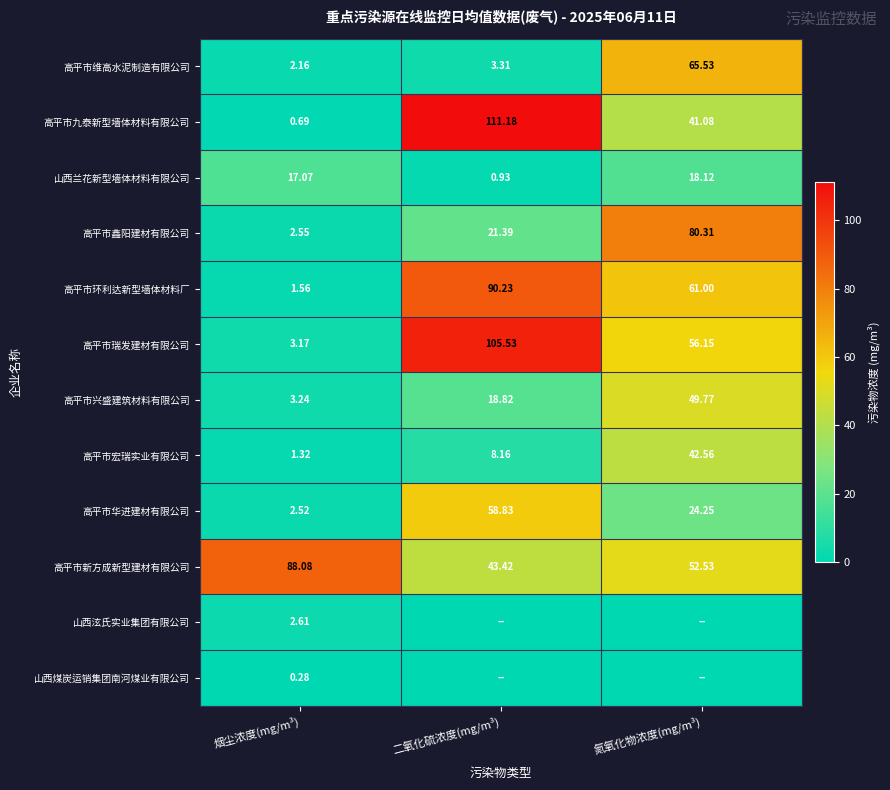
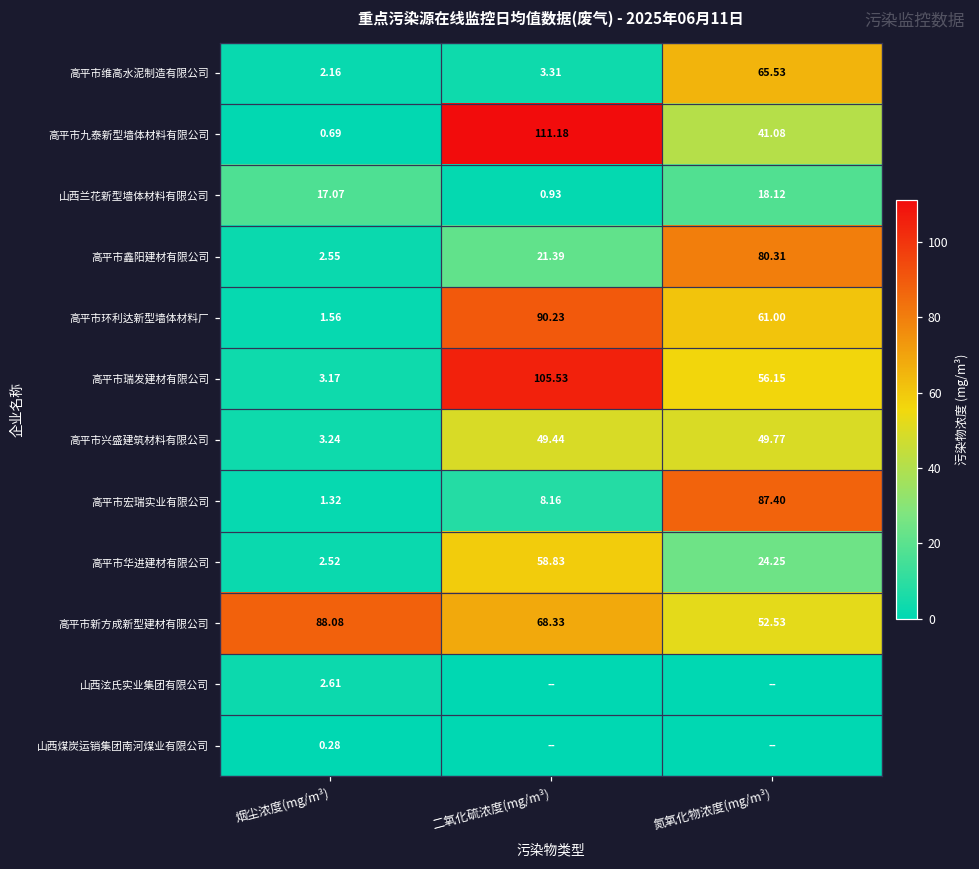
  {
    "高平市维高水泥制造有限公司": {
      "烟尘浓度(mg/m³)": 2.16,
      "二氧化硫浓度(mg/m³)": 3.31,
      "氮氧化物浓度(mg/m³)": 65.53
    },
    "高平市九泰新型墙体材料有限公司": {
      "烟尘浓度(mg/m³)": 0.69,
      "二氧化硫浓度(mg/m³)": 111.18,
      "氮氧化物浓度(mg/m³)": 41.08
    },
    "山西兰花新型墙体材料有限公司": {
      "烟尘浓度(mg/m³)": 17.07,
      "二氧化硫浓度(mg/m³)": 0.93,
      "氮氧化物浓度(mg/m³)": 18.12
    },
    "高平市鑫阳建材有限公司": {
      "烟尘浓度(mg/m³)": 2.55,
      "二氧化硫浓度(mg/m³)": 21.39,
      "氮氧化物浓度(mg/m³)": 80.31
    },
    "高平市环利达新型墙体材料厂": {
      "烟尘浓度(mg/m³)": 1.56,
      "二氧化硫浓度(mg/m³)": 90.23,
      "氮氧化物浓度(mg/m³)": 61.00
    },
    "高平市瑞发建材有限公司": {
      "烟尘浓度(mg/m³)": 3.17,
      "二氧化硫浓度(mg/m³)": 105.53,
      "氮氧化物浓度(mg/m³)": 56.15
    },
    "高平市兴盛建筑材料有限公司": {
      "烟尘浓度(mg/m³)": 3.24,
-     "二氧化硫浓度(mg/m³)": 18.82,
+     "二氧化硫浓度(mg/m³)": 49.44,
      "氮氧化物浓度(mg/m³)": 49.77
    },
    "高平市宏瑞实业有限公司": {
      "烟尘浓度(mg/m³)": 1.32,
      "二氧化硫浓度(mg/m³)": 8.16,
-     "氮氧化物浓度(mg/m³)": 42.56
+     "氮氧化物浓度(mg/m³)": 87.40
    },
    "高平市华进建材有限公司": {
      "烟尘浓度(mg/m³)": 2.52,
      "二氧化硫浓度(mg/m³)": 58.83,
      "氮氧化物浓度(mg/m³)": 24.25
    },
    "高平市新方成新型建材有限公司": {
      "烟尘浓度(mg/m³)": 88.08,
-     "二氧化硫浓度(mg/m³)": 43.42,
+     "二氧化硫浓度(mg/m³)": 68.33,
      "氮氧化物浓度(mg/m³)": 52.53
    },
    "山西泫氏实业集团有限公司": {
      "烟尘浓度(mg/m³)": 2.61
    },
    "山西煤炭运销集团南河煤业有限公司": {
      "烟尘浓度(mg/m³)": 0.28
    }
  }
